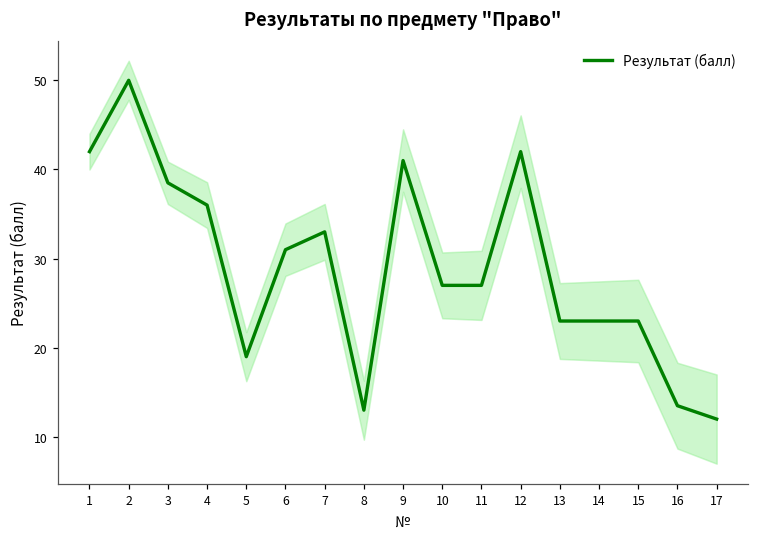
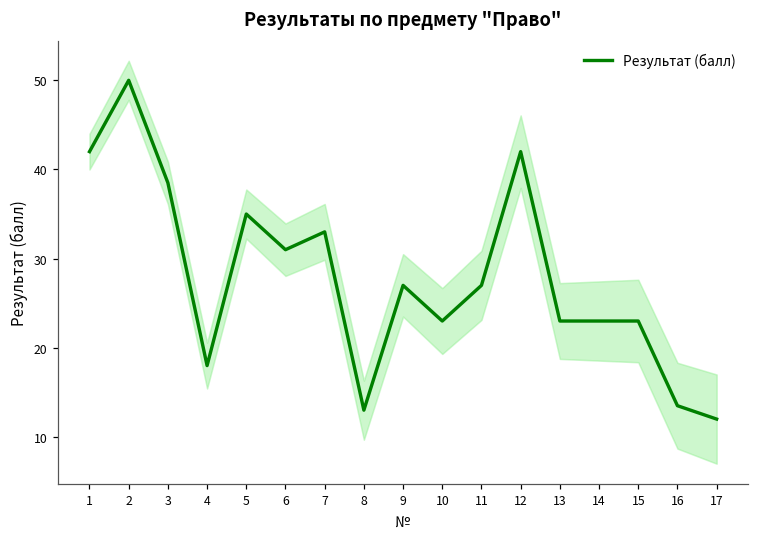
  {
    "Результат (балл)": {
      "1": 42,
      "2": 50,
      "3": 39,
-     "4": 36,
-     "5": 19,
+     "4": 18,
+     "5": 35,
      "6": 31,
      "7": 33,
      "8": 13,
-     "9": 41,
-     "10": 27,
+     "9": 27,
+     "10": 23,
      "11": 27,
      "12": 42,
      "13": 23,
      "14": 23,
      "15": 23,
      "16": 14,
      "17": 12
    }
  }
